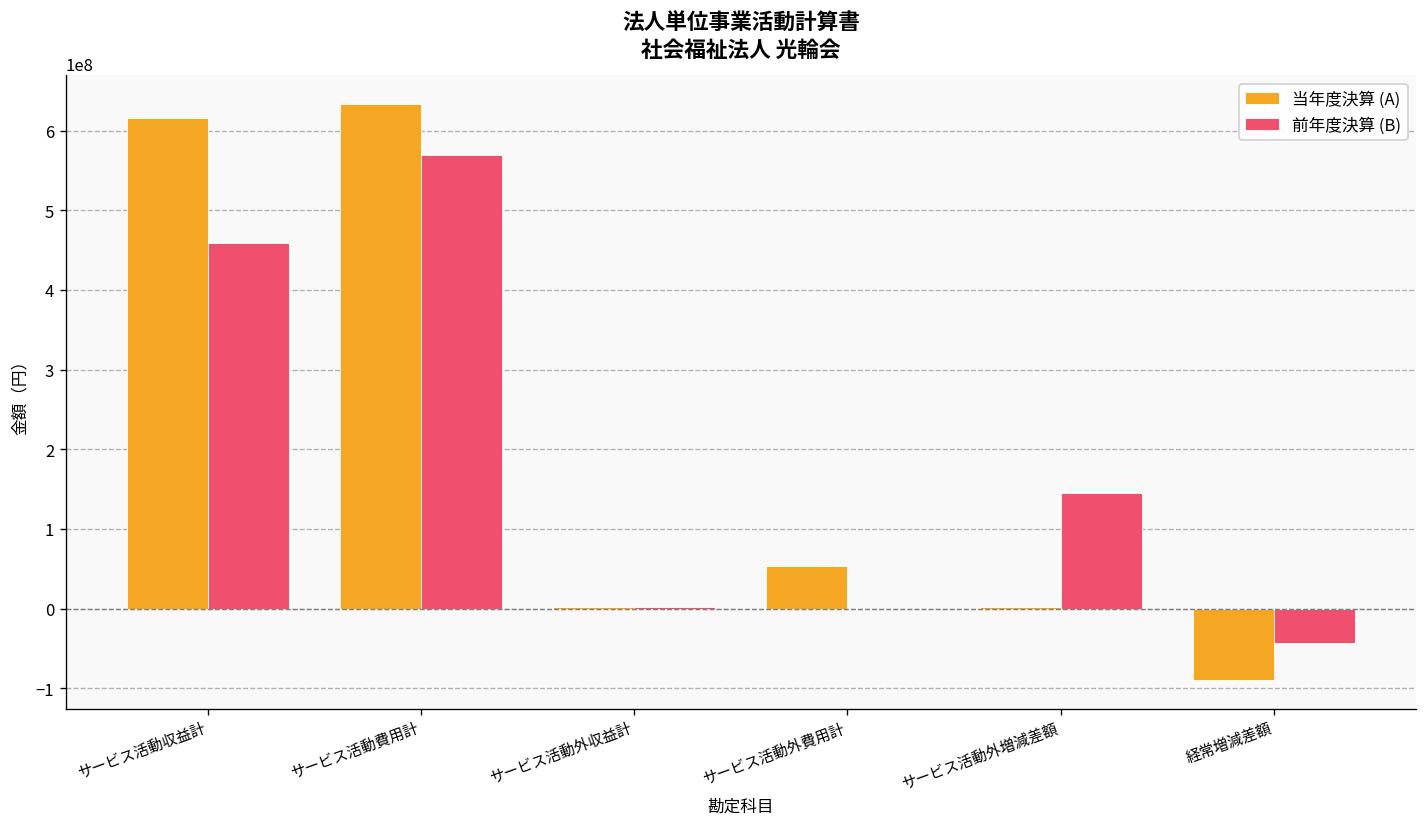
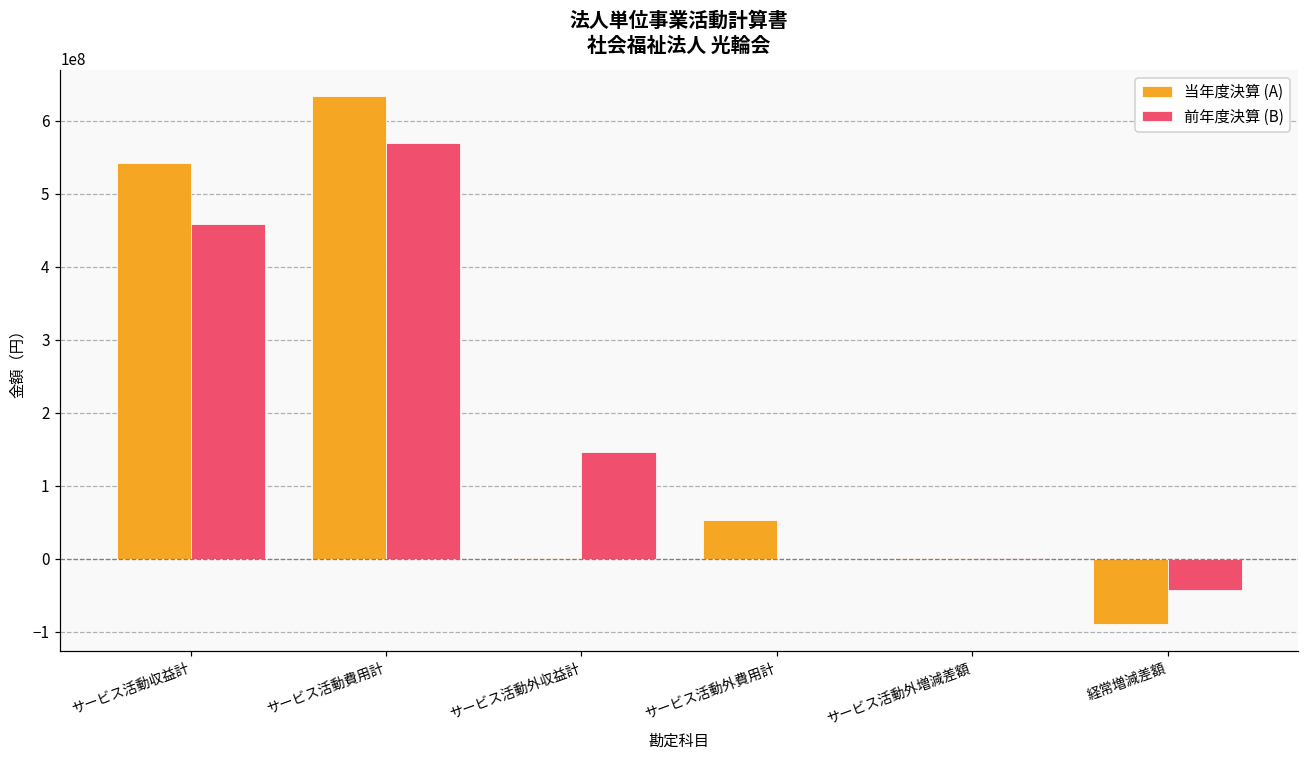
  {
    "当年度決算 (A)": {
-     "サービス活動収益計": 620000000,
+     "サービス活動収益計": 540000000,
      "サービス活動費用計": 630000000,
      "サービス活動外費用計": 50000000,
      "経常増減差額": -90000000
    },
    "前年度決算 (B)": {
      "サービス活動収益計": 460000000,
      "サービス活動費用計": 570000000,
-     "サービス活動外収益計": 0,
-     "サービス活動外増減差額": 150000000,
+     "サービス活動外収益計": 150000000,
+     "サービス活動外増減差額": 0,
      "経常増減差額": -40000000
    }
  }
